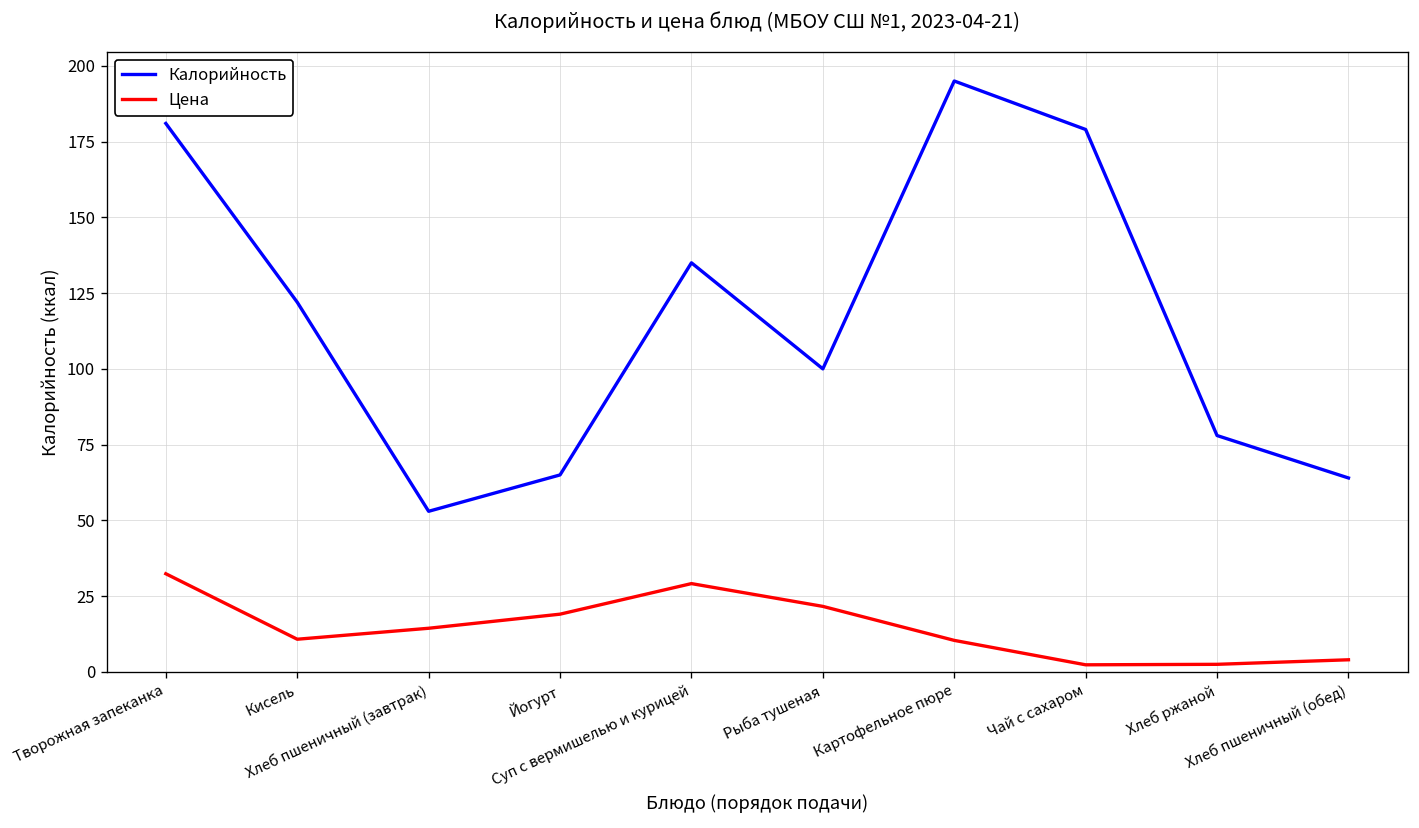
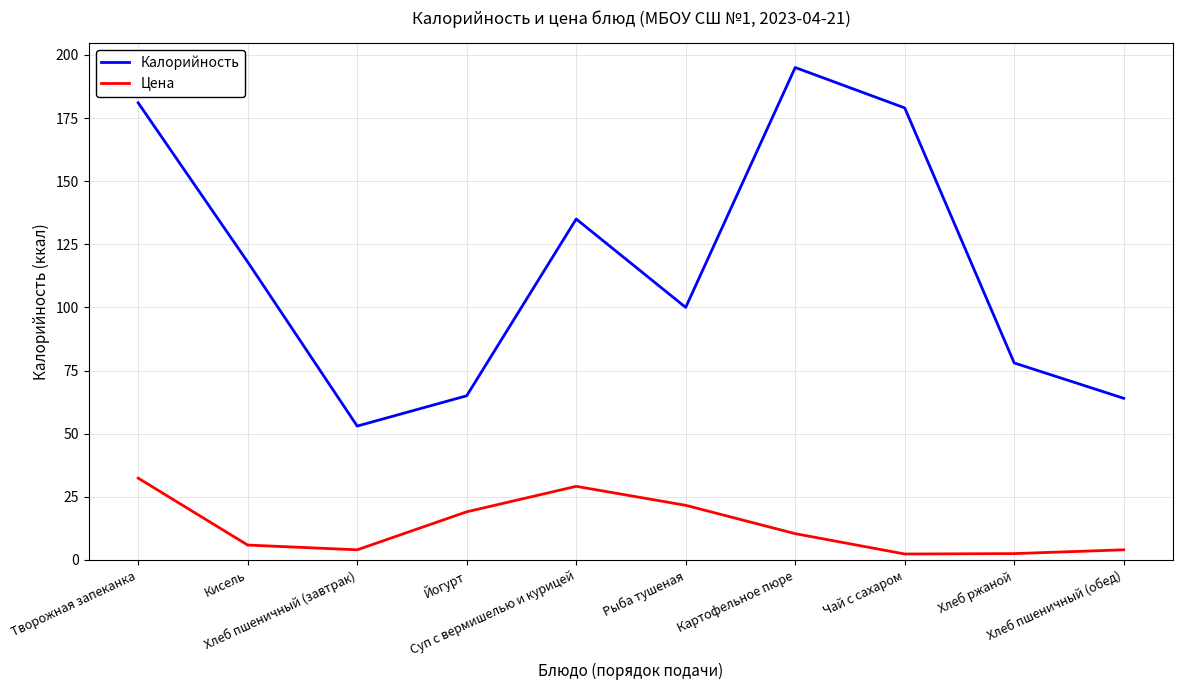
  {
    "Калорийность": {
      "Творожная запеканка": 181,
-     "Кисель": 122,
+     "Кисель": 118,
      "Хлеб пшеничный (завтрак)": 53,
      "Йогурт": 65,
      "Суп с вермишелью и курицей": 135,
      "Рыба тушеная": 100,
      "Картофельное пюре": 195,
      "Чай с сахаром": 179,
      "Хлеб ржаной": 78,
      "Хлеб пшеничный (обед)": 64
    },
    "Цена": {
      "Творожная запеканка": 32,
-     "Кисель": 11,
-     "Хлеб пшеничный (завтрак)": 14,
+     "Кисель": 6,
+     "Хлеб пшеничный (завтрак)": 4,
      "Йогурт": 19,
      "Суп с вермишелью и курицей": 29,
      "Рыба тушеная": 22,
      "Картофельное пюре": 10,
      "Чай с сахаром": 2,
      "Хлеб ржаной": 3,
      "Хлеб пшеничный (обед)": 4
    }
  }
